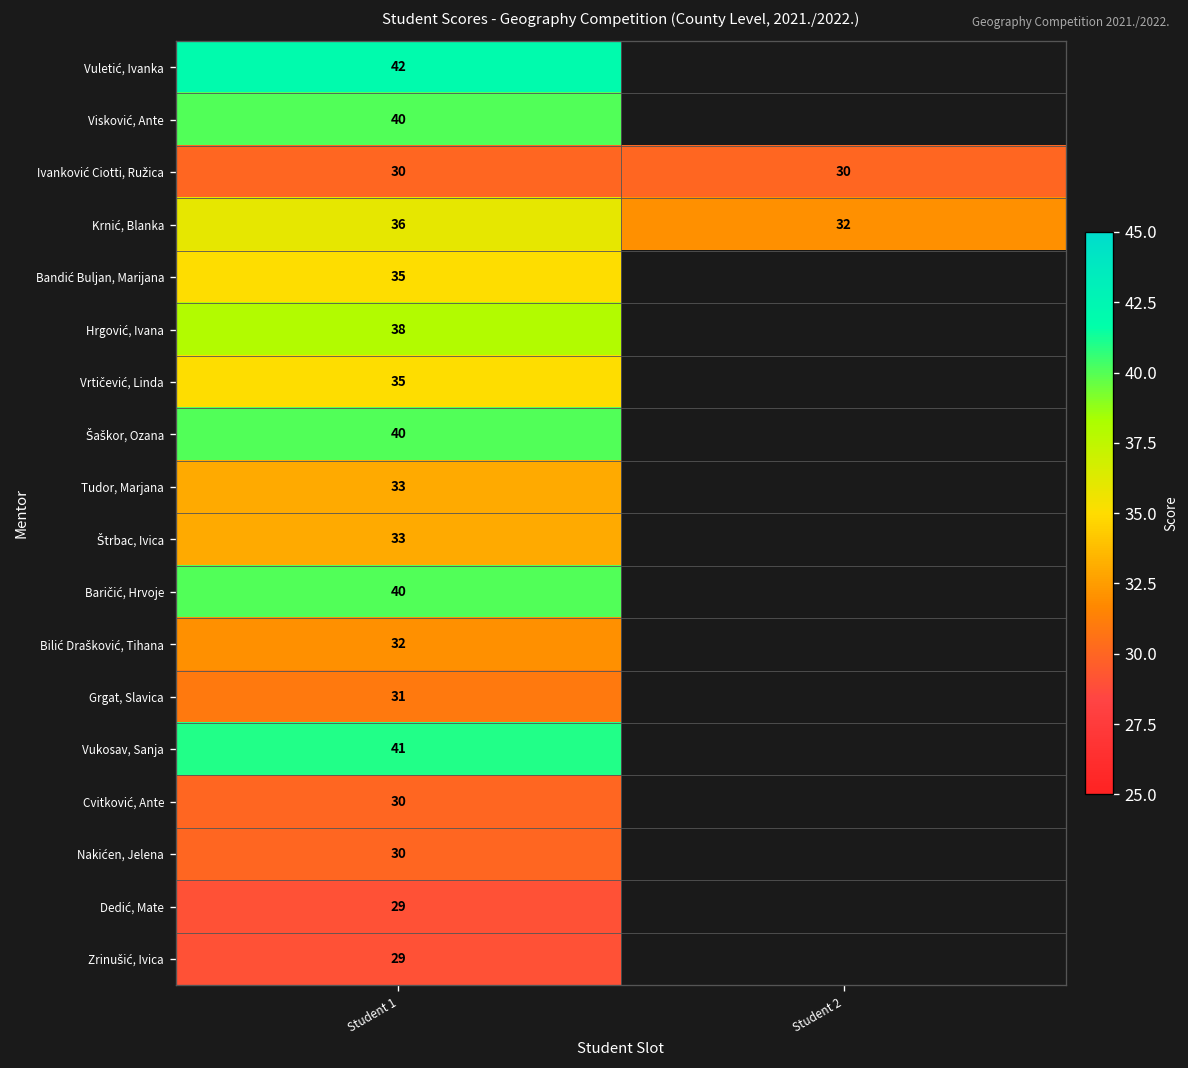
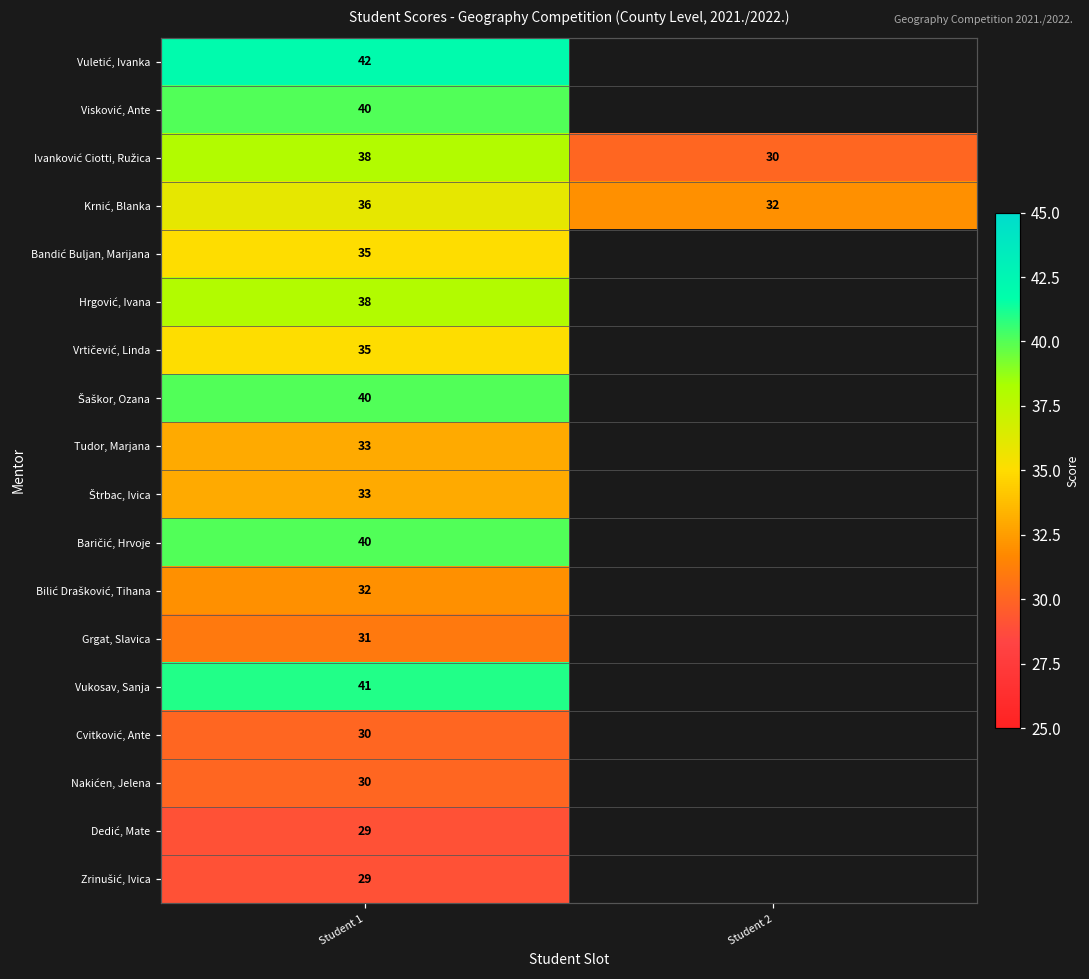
  {
    "Vuletić, Ivanka": {
      "Student 1": 42
    },
    "Visković, Ante": {
      "Student 1": 40
    },
    "Ivanković Ciotti, Ružica": {
-     "Student 1": 30,
+     "Student 1": 38,
      "Student 2": 30
    },
    "Krnić, Blanka": {
      "Student 1": 36,
      "Student 2": 32
    },
    "Bandić Buljan, Marijana": {
      "Student 1": 35
    },
    "Hrgović, Ivana": {
      "Student 1": 38
    },
    "Vrtičević, Linda": {
      "Student 1": 35
    },
    "Šaškor, Ozana": {
      "Student 1": 40
    },
    "Tudor, Marjana": {
      "Student 1": 33
    },
    "Štrbac, Ivica": {
      "Student 1": 33
    },
    "Baričić, Hrvoje": {
      "Student 1": 40
    },
    "Bilić Drašković, Tihana": {
      "Student 1": 32
    },
    "Grgat, Slavica": {
      "Student 1": 31
    },
    "Vukosav, Sanja": {
      "Student 1": 41
    },
    "Cvitković, Ante": {
      "Student 1": 30
    },
    "Nakićen, Jelena": {
      "Student 1": 30
    },
    "Dedić, Mate": {
      "Student 1": 29
    },
    "Zrinušić, Ivica": {
      "Student 1": 29
    }
  }
